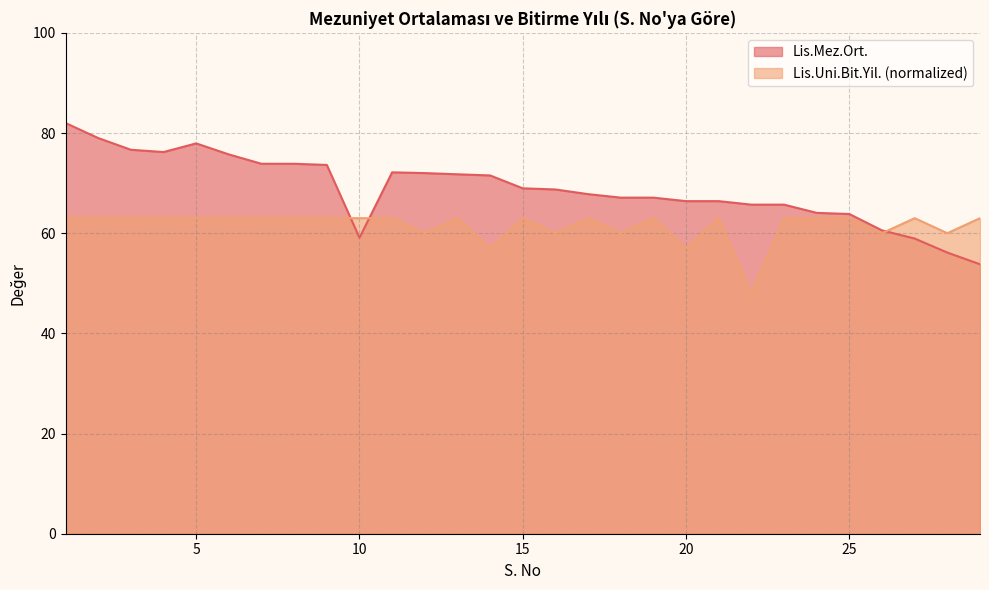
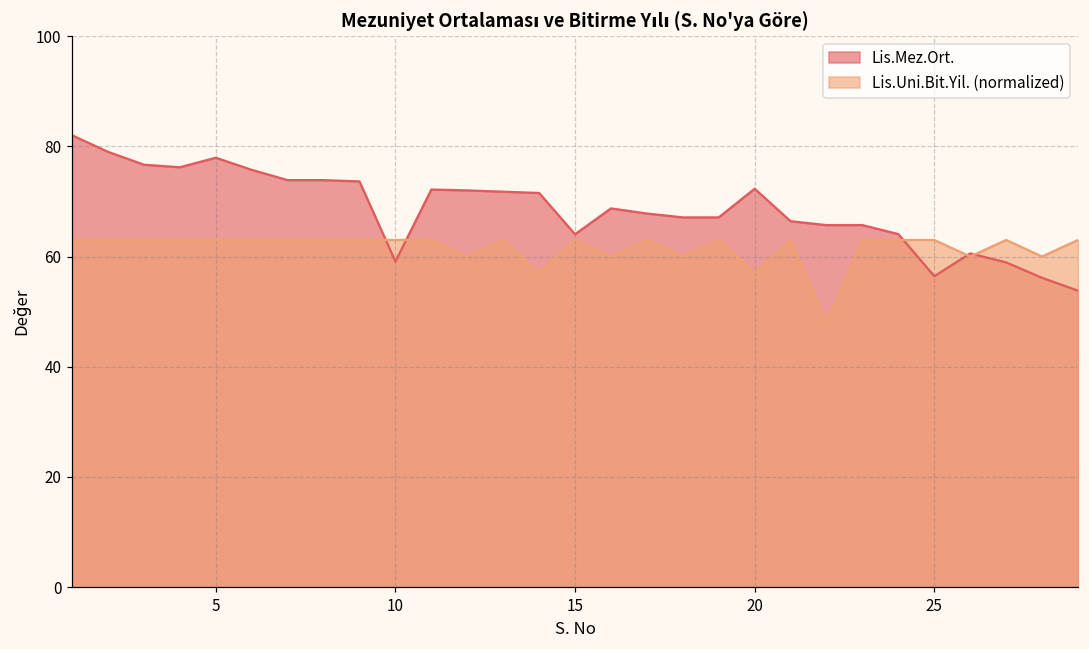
  {
    "Lis.Mez.Ort.": {
      "5": 78,
      "10": 59,
-     "15": 69,
-     "20": 66,
-     "25": 64
+     "15": 64,
+     "20": 72,
+     "25": 56
    },
    "Lis.Uni.Bit.Yil. (normalized)": {
      "5": 63,
      "10": 63,
      "15": 63,
      "20": 57,
      "25": 63
    }
  }
